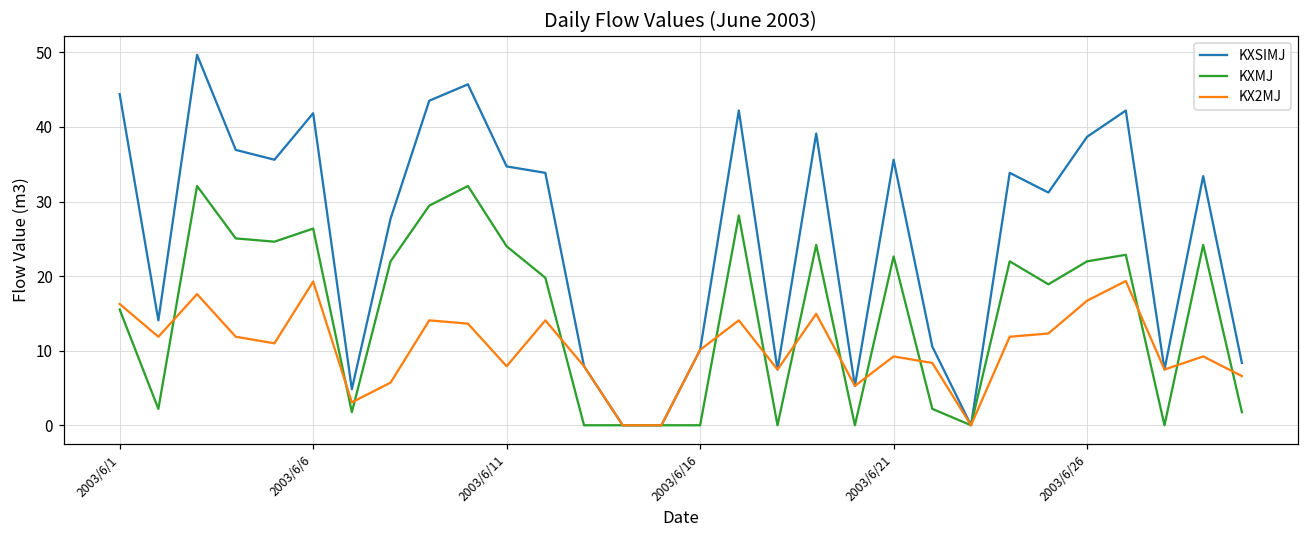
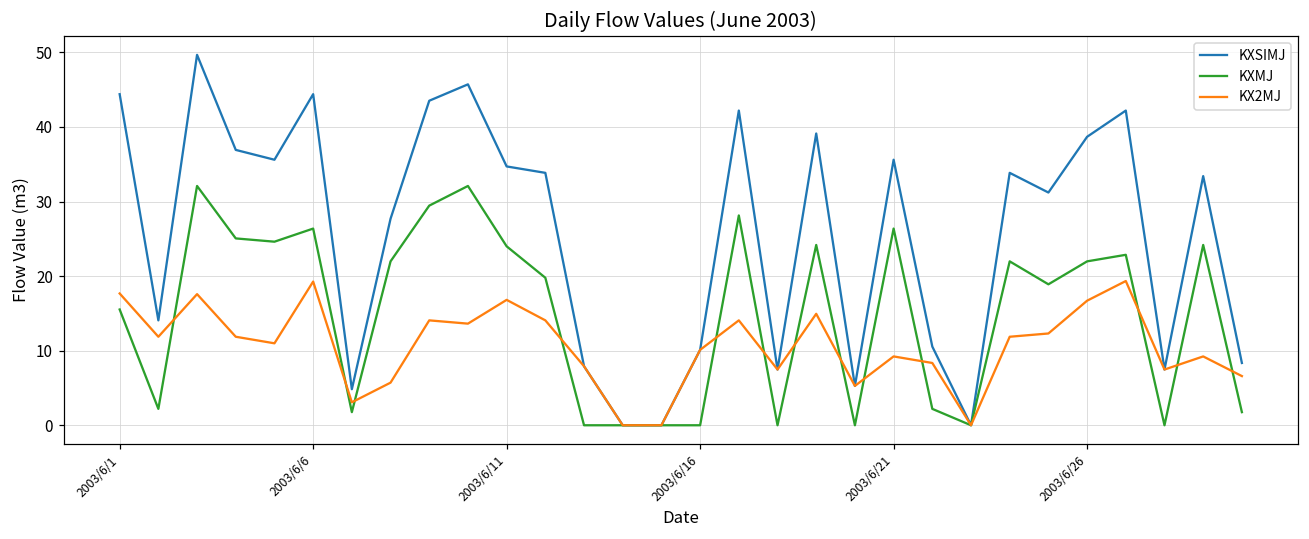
  {
    "KXSIMJ": {
      "2003/6/1": 44,
-     "2003/6/6": 42,
+     "2003/6/6": 44,
      "2003/6/11": 35,
      "2003/6/21": 36,
      "2003/6/26": 39
    },
    "KXMJ": {
      "2003/6/1": 16,
      "2003/6/6": 26,
      "2003/6/11": 24,
      "2003/6/16": 0,
-     "2003/6/21": 23,
+     "2003/6/21": 26,
      "2003/6/26": 22
    },
    "KX2MJ": {
-     "2003/6/1": 16,
+     "2003/6/1": 18,
      "2003/6/6": 19,
-     "2003/6/11": 8,
+     "2003/6/11": 17,
      "2003/6/21": 9,
      "2003/6/26": 17
    }
  }
